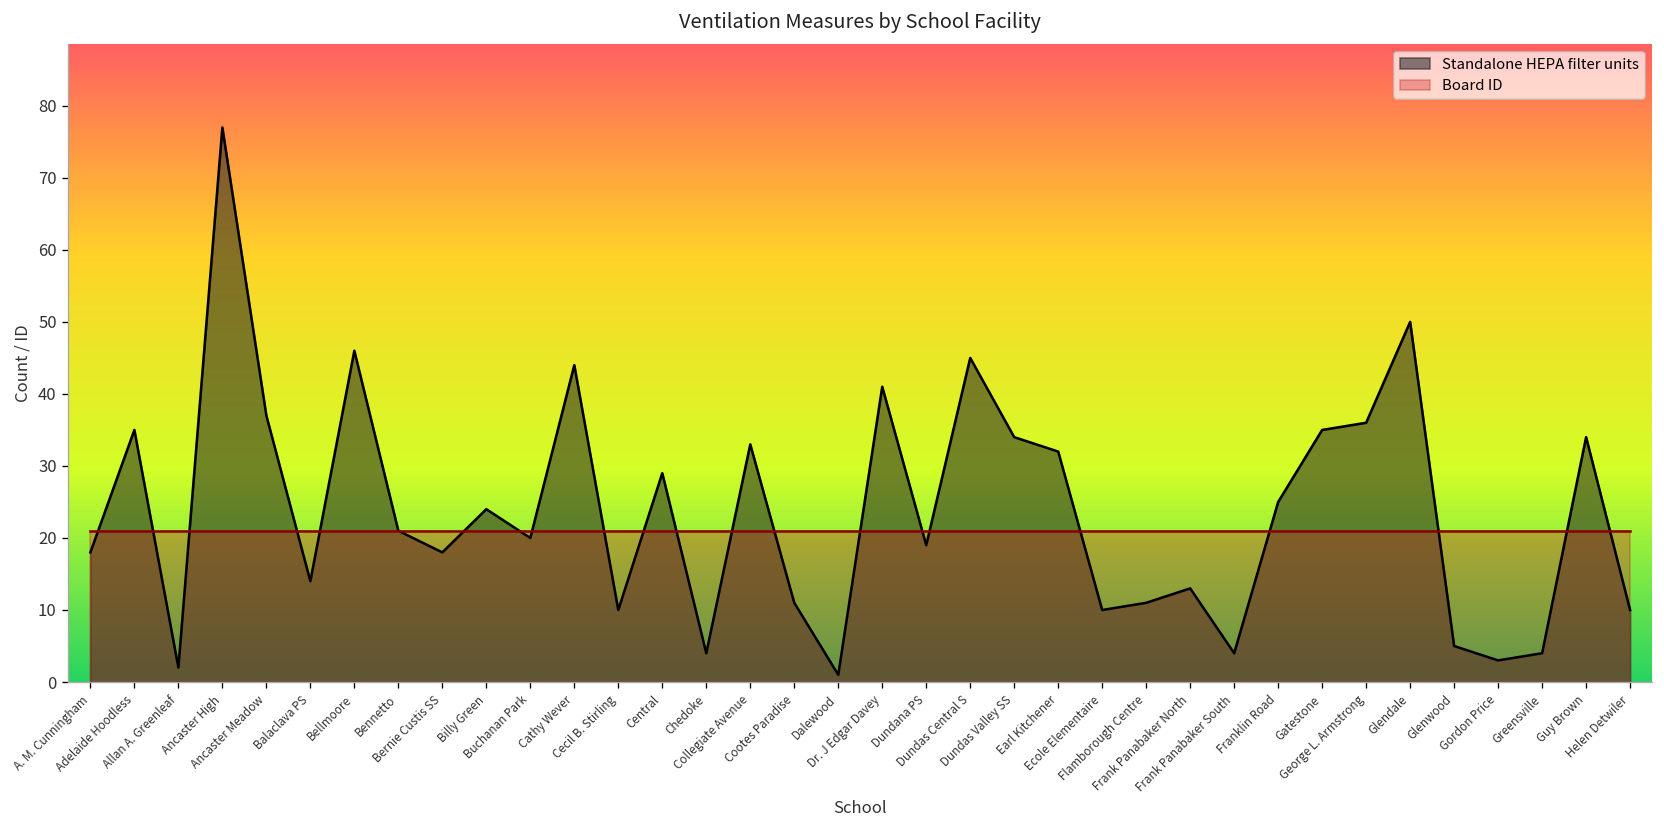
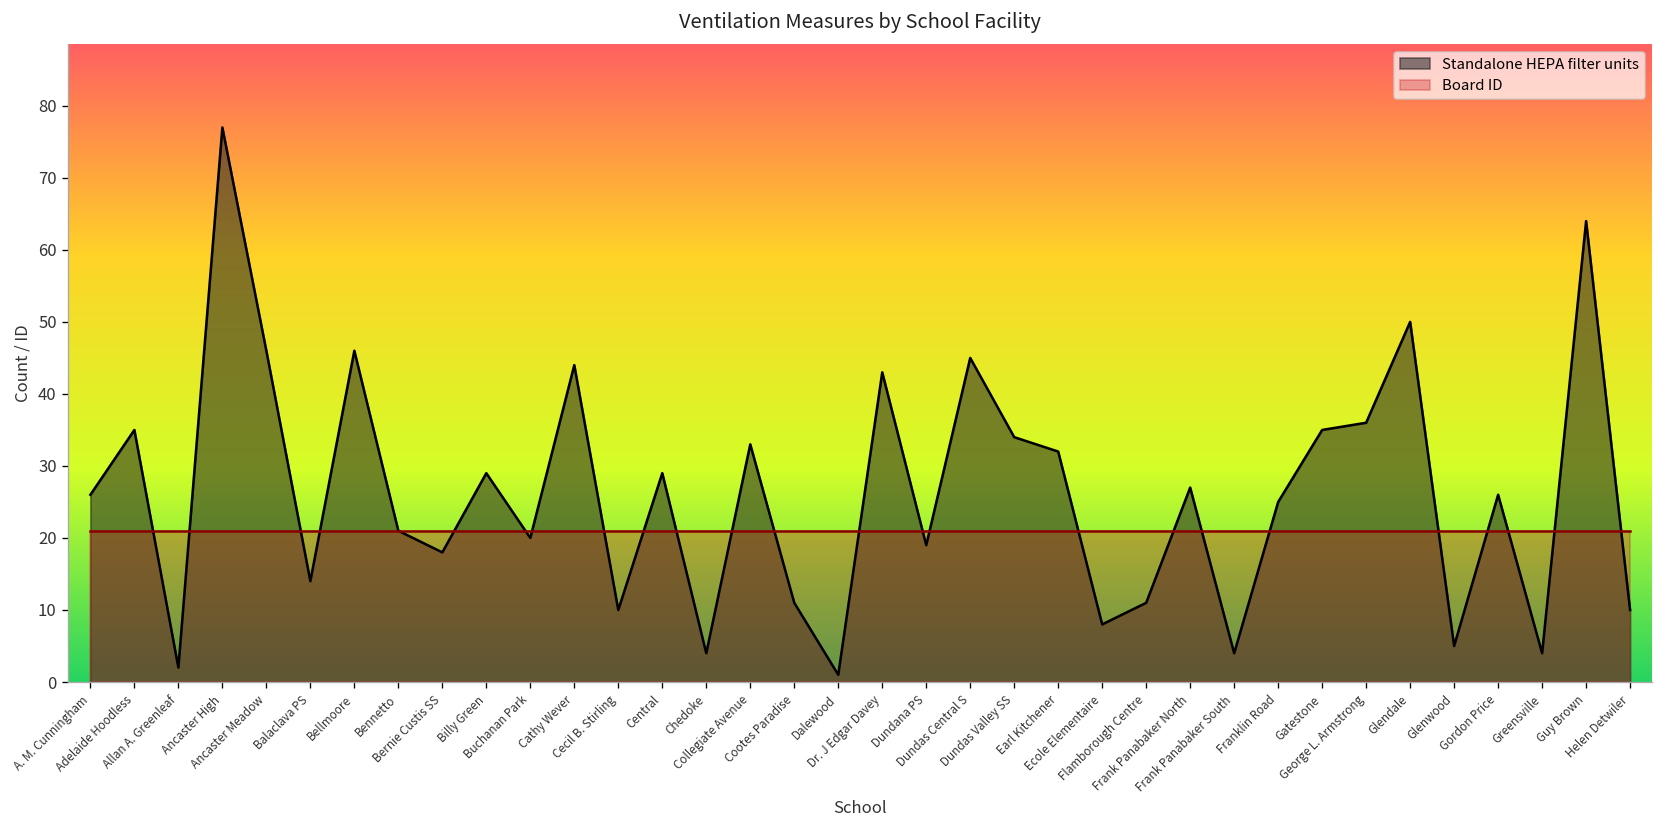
  {
    "Standalone HEPA filter units": {
-     "A. M. Cunningham": 18,
+     "A. M. Cunningham": 26,
      "Adelaide Hoodless": 35,
      "Allan A. Greenleaf": 2,
      "Ancaster High": 77,
-     "Ancaster Meadow": 37,
+     "Ancaster Meadow": 46,
      "Balaclava PS": 14,
      "Bellmoore": 46,
      "Bernie Custis SS": 18,
-     "Billy Green": 24,
+     "Billy Green": 29,
      "Buchanan Park": 20,
      "Cathy Wever": 44,
      "Cecil B. Stirling": 10,
      "Central": 29,
      "Chedoke": 4,
      "Collegiate Avenue": 33,
      "Cootes Paradise": 11,
      "Dalewood": 1,
-     "Dr. J Edgar Davey": 41,
+     "Dr. J Edgar Davey": 43,
      "Dundana PS": 19,
      "Dundas Central S": 45,
      "Dundas Valley SS": 34,
      "Earl Kitchener": 32,
-     "Ecole Elementaire": 10,
+     "Ecole Elementaire": 8,
      "Flamborough Centre": 11,
-     "Frank Panabaker North": 13,
+     "Frank Panabaker North": 27,
      "Frank Panabaker South": 4,
      "Franklin Road": 25,
      "Gatestone": 35,
      "George L. Armstrong": 36,
      "Glendale": 50,
      "Glenwood": 5,
-     "Gordon Price": 3,
+     "Gordon Price": 26,
      "Greensville": 4,
-     "Guy Brown": 34,
+     "Guy Brown": 64,
      "Helen Detwiler": 10
    },
    "Board ID": {
      "A. M. Cunningham": 21,
      "Adelaide Hoodless": 21,
      "Allan A. Greenleaf": 21,
      "Ancaster High": 21,
      "Ancaster Meadow": 21,
      "Balaclava PS": 21,
      "Bellmoore": 21,
      "Bernie Custis SS": 21,
      "Billy Green": 21,
      "Buchanan Park": 21,
      "Cathy Wever": 21,
      "Cecil B. Stirling": 21,
      "Central": 21,
      "Chedoke": 21,
      "Collegiate Avenue": 21,
      "Cootes Paradise": 21,
      "Dalewood": 21,
      "Dr. J Edgar Davey": 21,
      "Dundana PS": 21,
      "Dundas Central S": 21,
      "Dundas Valley SS": 21,
      "Earl Kitchener": 21,
      "Ecole Elementaire": 21,
      "Flamborough Centre": 21,
      "Frank Panabaker North": 21,
      "Frank Panabaker South": 21,
      "Franklin Road": 21,
      "Gatestone": 21,
      "George L. Armstrong": 21,
      "Glendale": 21,
      "Glenwood": 21,
      "Gordon Price": 21,
      "Greensville": 21,
      "Guy Brown": 21,
      "Helen Detwiler": 21
    }
  }
